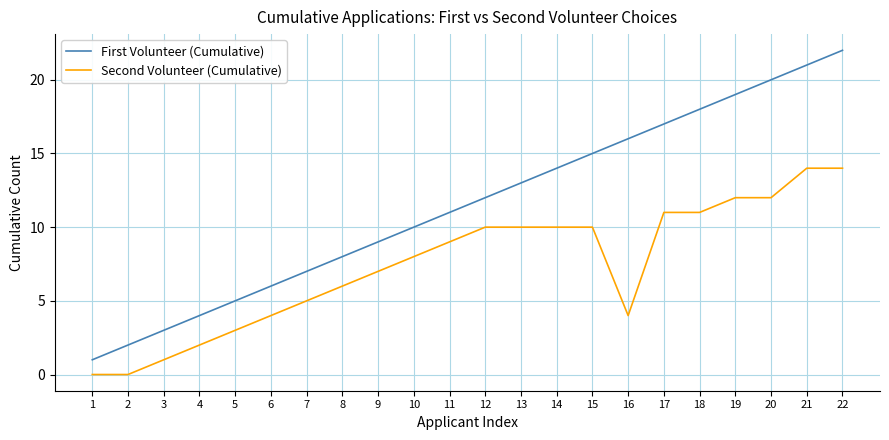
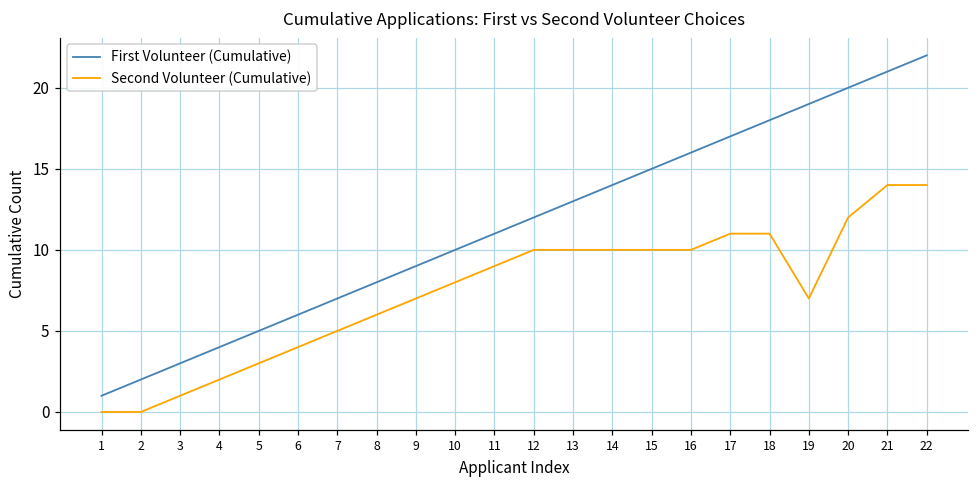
  {
    "First Volunteer (Cumulative)": {
      "1": 1,
      "2": 2,
      "3": 3,
      "4": 4,
      "5": 5,
      "6": 6,
      "7": 7,
      "8": 8,
      "9": 9,
      "10": 10,
      "11": 11,
      "12": 12,
      "13": 13,
      "14": 14,
      "15": 15,
      "16": 16,
      "17": 17,
      "18": 18,
      "19": 19,
      "20": 20,
      "21": 21,
      "22": 22
    },
    "Second Volunteer (Cumulative)": {
      "1": 0,
      "2": 0,
      "3": 1,
      "4": 2,
      "5": 3,
      "6": 4,
      "7": 5,
      "8": 6,
      "9": 7,
      "10": 8,
      "11": 9,
      "12": 10,
      "13": 10,
      "14": 10,
      "15": 10,
-     "16": 4,
+     "16": 10,
      "17": 11,
      "18": 11,
-     "19": 12,
+     "19": 7,
      "20": 12,
      "21": 14,
      "22": 14
    }
  }
